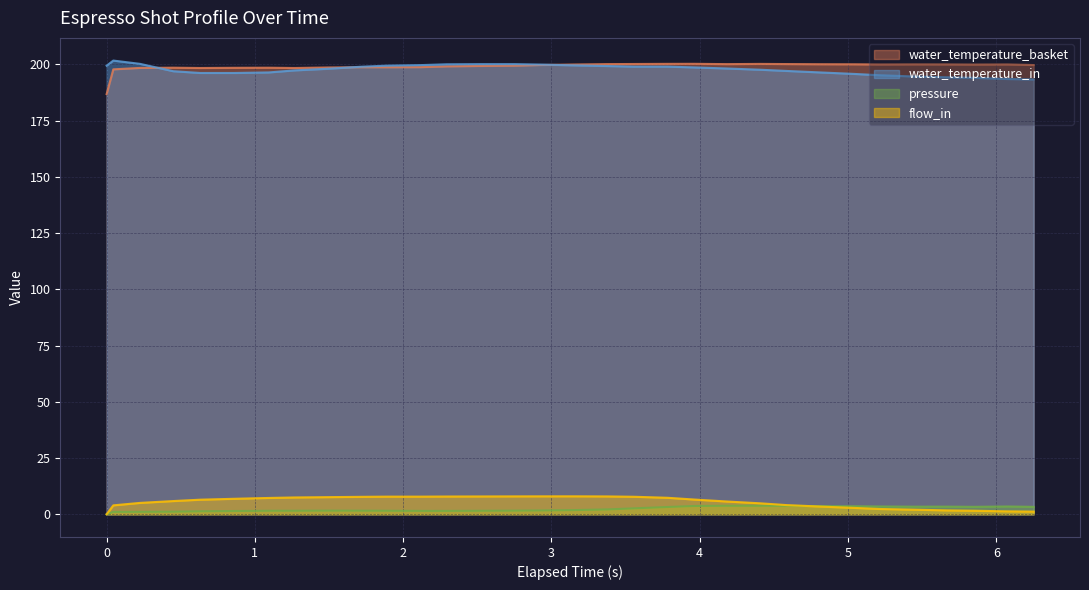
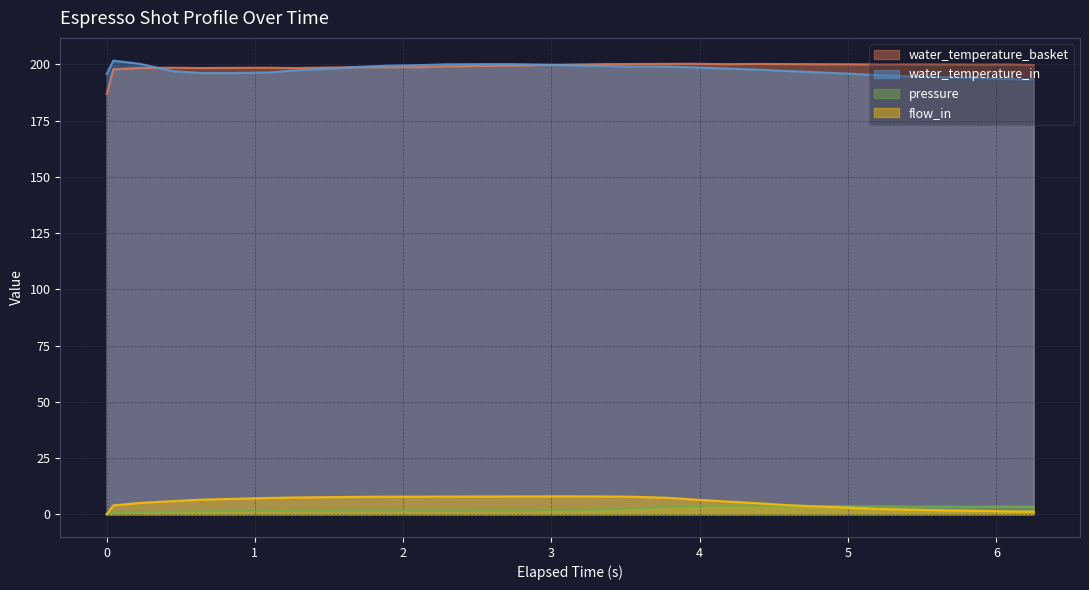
  {
    "water_temperature_basket": {
      "0": 187
    },
    "water_temperature_in": {
-     "0": 199
+     "0": 196
    }
  }
